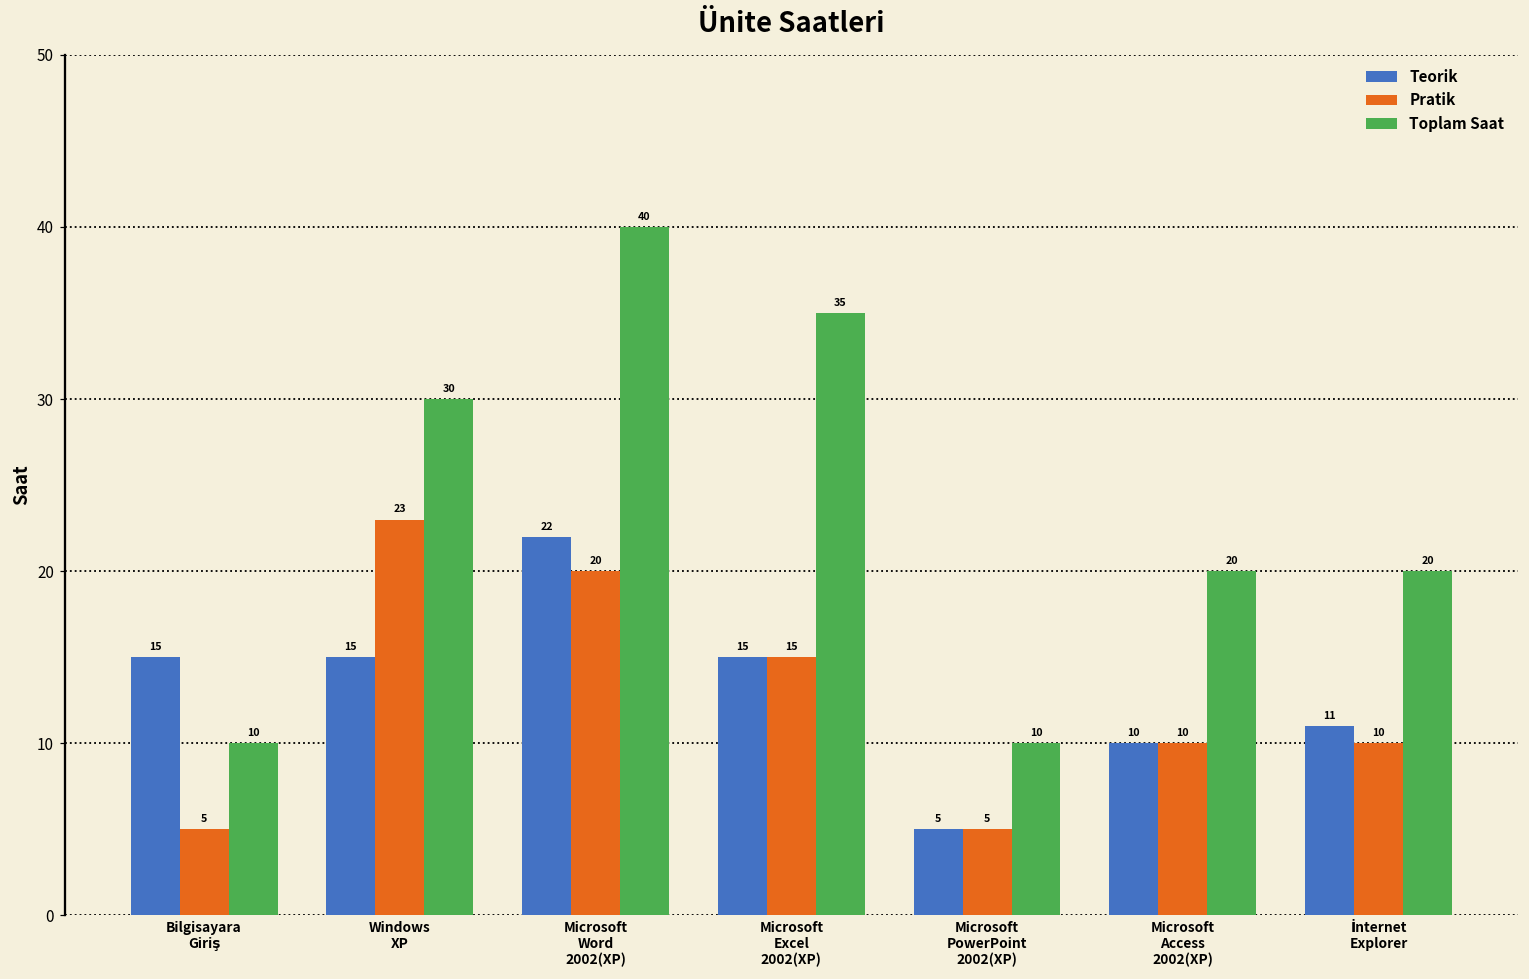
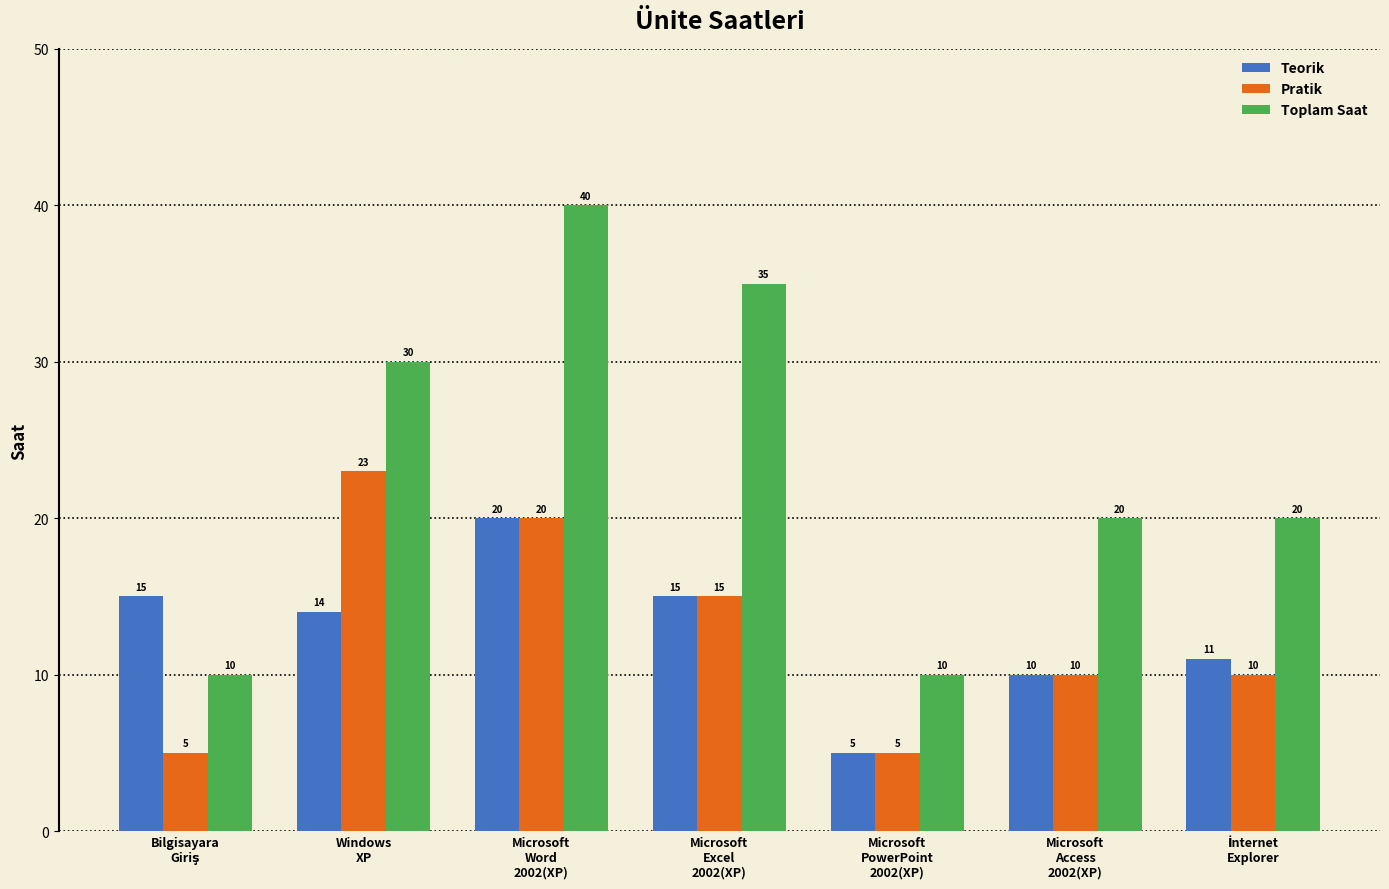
  {
    "Teorik": {
      "Bilgisayara Giriş": 15,
-     "Windows XP": 15,
-     "Microsoft Word 2002(XP)": 22,
+     "Windows XP": 14,
+     "Microsoft Word 2002(XP)": 20,
      "Microsoft Excel 2002(XP)": 15,
      "Microsoft PowerPoint 2002(XP)": 5,
      "Microsoft Access 2002(XP)": 10,
      "İnternet Explorer": 11
    },
    "Pratik": {
      "Bilgisayara Giriş": 5,
      "Windows XP": 23,
      "Microsoft Word 2002(XP)": 20,
      "Microsoft Excel 2002(XP)": 15,
      "Microsoft PowerPoint 2002(XP)": 5,
      "Microsoft Access 2002(XP)": 10,
      "İnternet Explorer": 10
    },
    "Toplam Saat": {
      "Bilgisayara Giriş": 10,
      "Windows XP": 30,
      "Microsoft Word 2002(XP)": 40,
      "Microsoft Excel 2002(XP)": 35,
      "Microsoft PowerPoint 2002(XP)": 10,
      "Microsoft Access 2002(XP)": 20,
      "İnternet Explorer": 20
    }
  }
